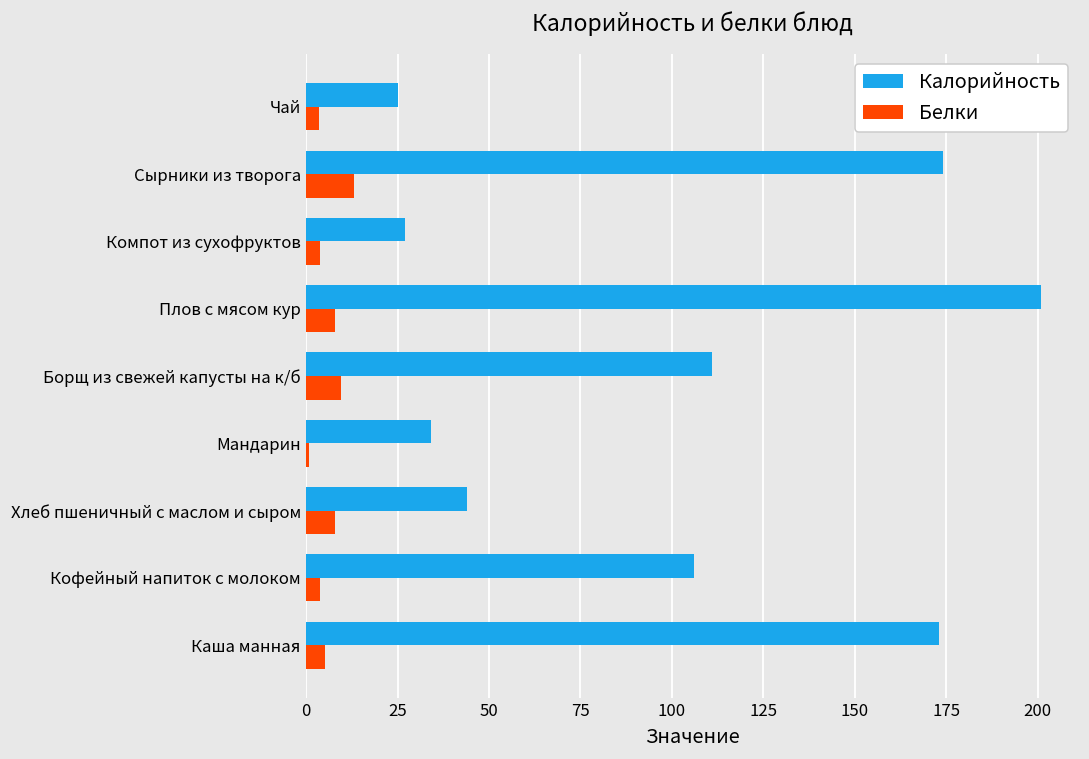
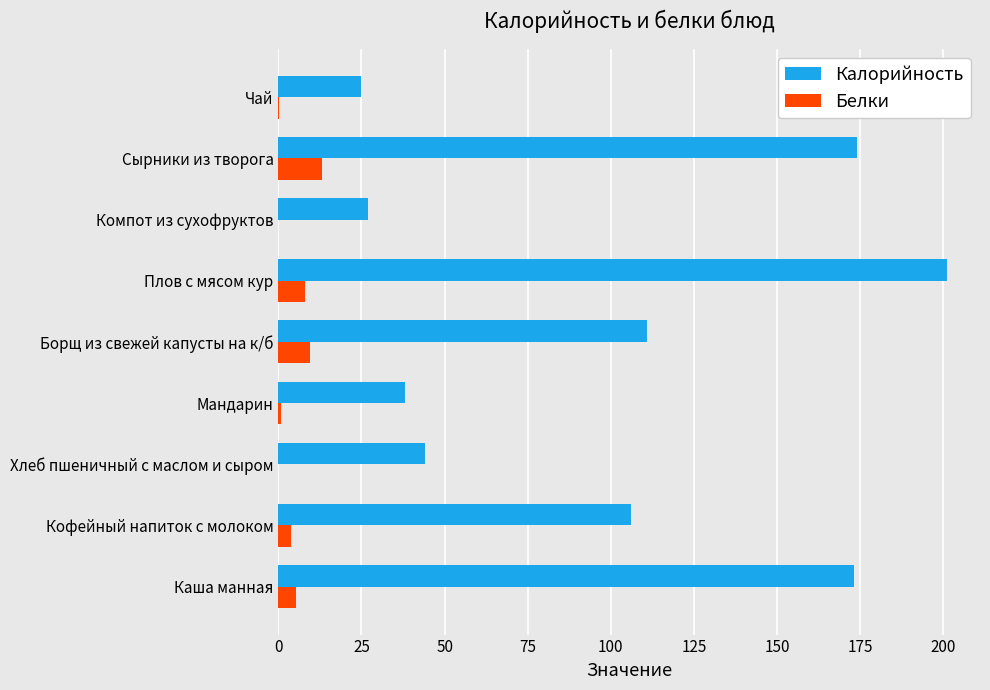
  {
    "Калорийность": {
      "Чай": 25,
      "Сырники из творога": 174,
      "Компот из сухофруктов": 27,
      "Плов с мясом кур": 201,
      "Борщ из свежей капусты на к/б": 111,
-     "Мандарин": 34,
+     "Мандарин": 38,
      "Хлеб пшеничный с маслом и сыром": 44,
      "Кофейный напиток с молоком": 106,
      "Каша манная": 173
    },
    "Белки": {
-     "Чай": 4,
+     "Чай": 0,
      "Сырники из творога": 13,
-     "Компот из сухофруктов": 4,
+     "Компот из сухофруктов": 0,
      "Плов с мясом кур": 8,
      "Борщ из свежей капусты на к/б": 9,
      "Мандарин": 1,
-     "Хлеб пшеничный с маслом и сыром": 8,
+     "Хлеб пшеничный с маслом и сыром": 0,
      "Кофейный напиток с молоком": 4,
      "Каша манная": 5
    }
  }
